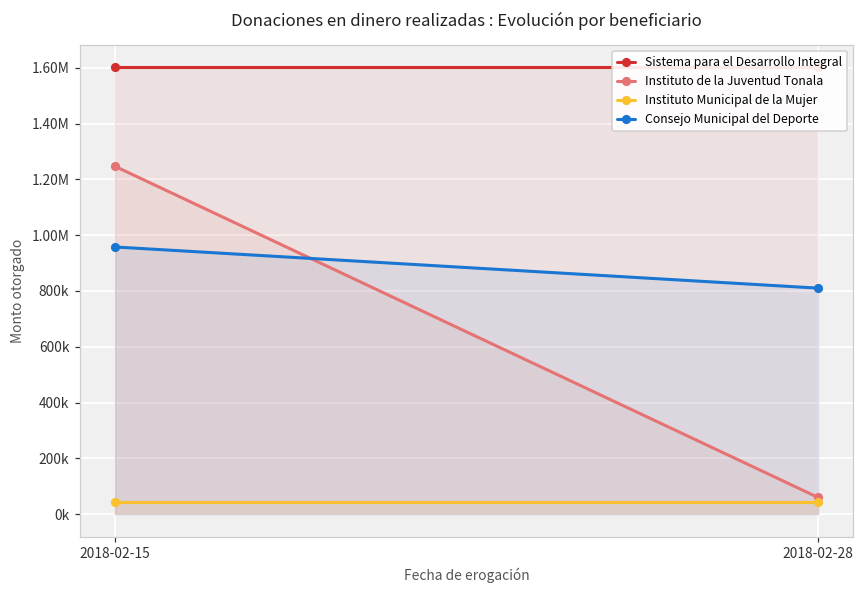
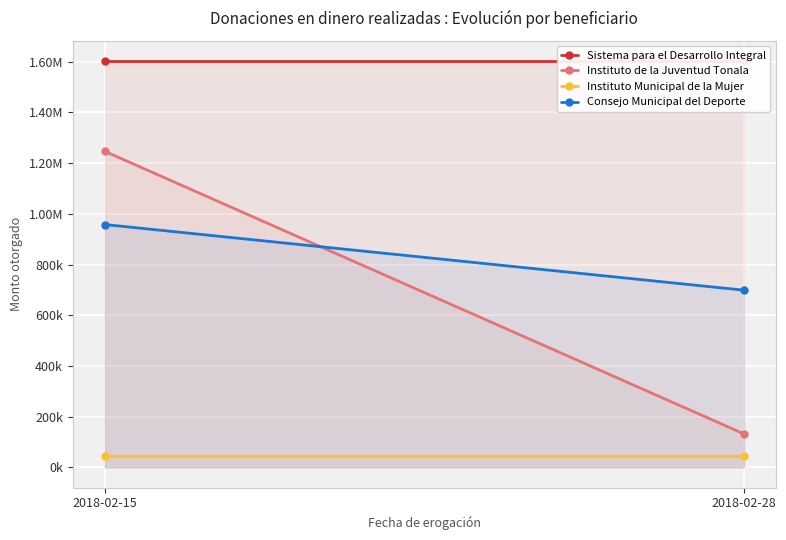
  {
    "Sistema para el Desarrollo Integral": {
      "2018-02-15": 1600000
    },
    "Instituto de la Juventud Tonala": {
      "2018-02-15": 1250000,
-     "2018-02-28": 60000
+     "2018-02-28": 130000
    },
    "Instituto Municipal de la Mujer": {
      "2018-02-15": 40000,
      "2018-02-28": 40000
    },
    "Consejo Municipal del Deporte": {
      "2018-02-15": 960000,
-     "2018-02-28": 810000
+     "2018-02-28": 700000
    }
  }
